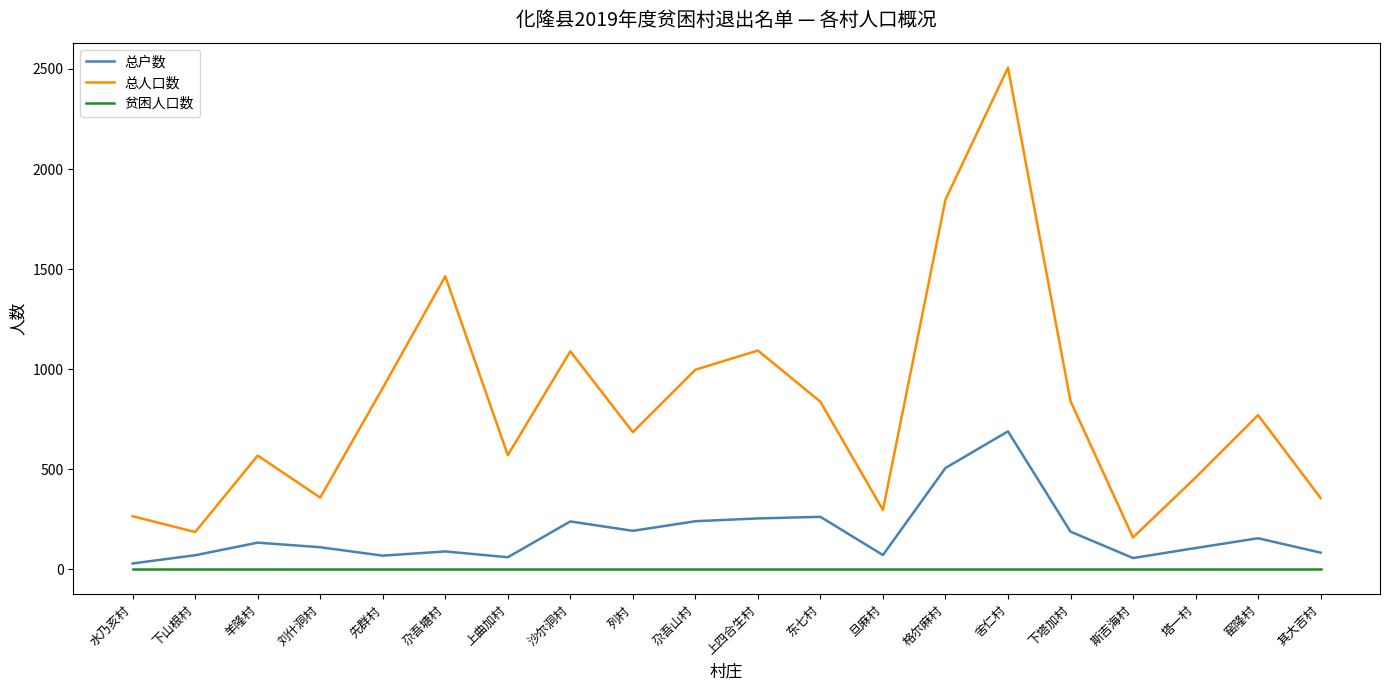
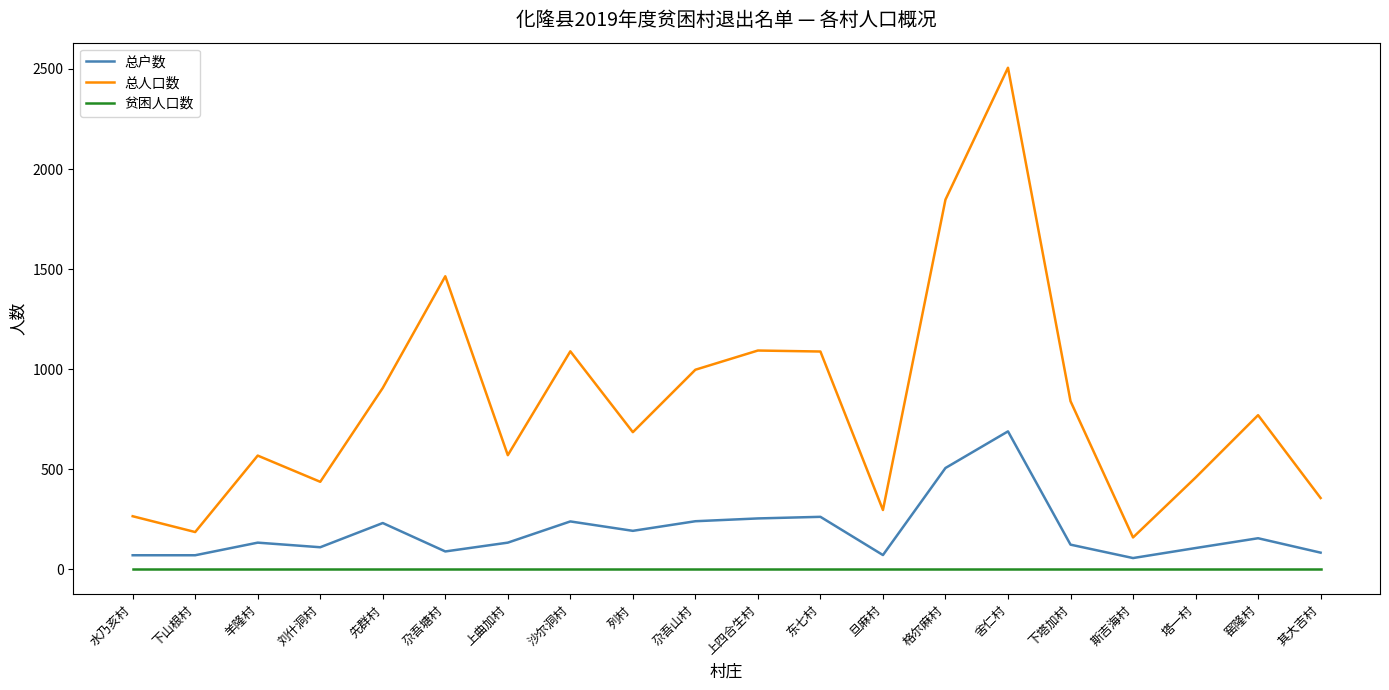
  {
    "总户数": {
-     "水乃亥村": 30,
+     "水乃亥村": 70,
      "下山根村": 70,
      "羊隆村": 130,
      "刘什洞村": 110,
-     "先群村": 70,
+     "先群村": 230,
      "尕吾塘村": 90,
-     "上曲加村": 60,
+     "上曲加村": 130,
      "沙尔洞村": 240,
      "列村": 190,
      "尕吾山村": 240,
      "上四合生村": 250,
      "东七村": 260,
      "旦麻村": 70,
      "格尔麻村": 510,
      "舍仁村": 690,
-     "下塔加村": 190,
+     "下塔加村": 120,
      "斯吉海村": 60,
      "塔一村": 110,
      "窑隆村": 160,
      "其大吉村": 80
    },
    "总人口数": {
      "水乃亥村": 270,
      "下山根村": 190,
      "羊隆村": 570,
-     "刘什洞村": 360,
+     "刘什洞村": 440,
      "先群村": 910,
      "尕吾塘村": 1460,
      "上曲加村": 570,
      "沙尔洞村": 1090,
      "列村": 690,
      "尕吾山村": 1000,
      "上四合生村": 1090,
-     "东七村": 840,
+     "东七村": 1090,
      "旦麻村": 300,
      "格尔麻村": 1850,
      "舍仁村": 2510,
      "下塔加村": 840,
      "斯吉海村": 160,
      "塔一村": 460,
      "窑隆村": 770,
      "其大吉村": 360
    },
    "贫困人口数": {
      "水乃亥村": 0,
      "下山根村": 0,
      "羊隆村": 0,
      "刘什洞村": 0,
      "先群村": 0,
      "尕吾塘村": 0,
      "上曲加村": 0,
      "沙尔洞村": 0,
      "列村": 0,
      "尕吾山村": 0,
      "上四合生村": 0,
      "东七村": 0,
      "旦麻村": 0,
      "格尔麻村": 0,
      "舍仁村": 0,
      "下塔加村": 0,
      "斯吉海村": 0,
      "塔一村": 0,
      "窑隆村": 0,
      "其大吉村": 0
    }
  }
